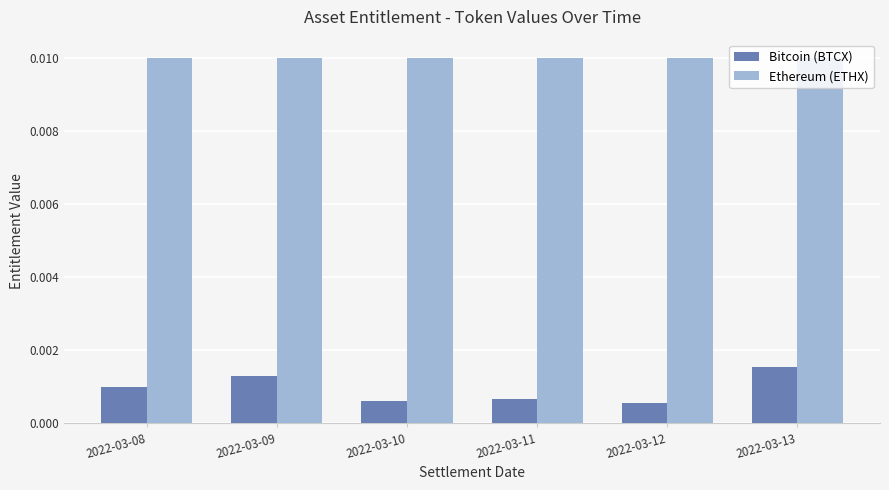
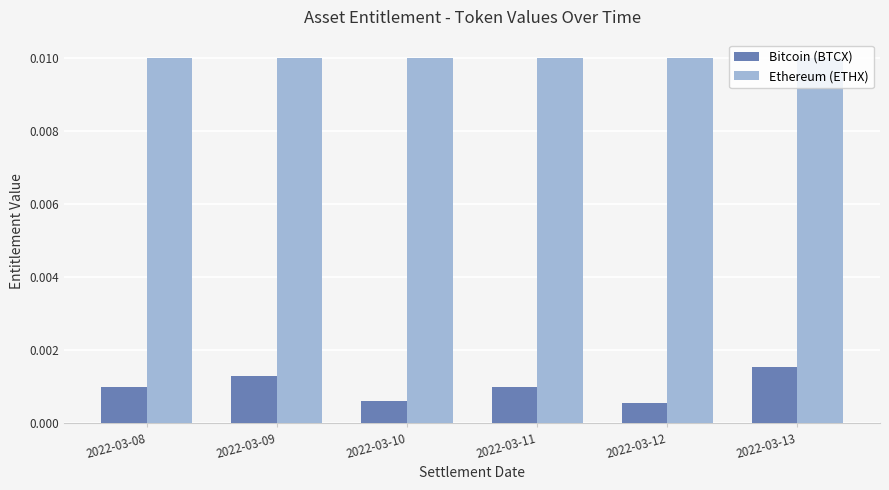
  {
    "Bitcoin (BTCX)": {
      "2022-03-08": 0.0010,
      "2022-03-09": 0.0013,
      "2022-03-10": 0.0006,
-     "2022-03-11": 0.0006,
+     "2022-03-11": 0.0010,
      "2022-03-12": 0.0005,
      "2022-03-13": 0.0015
    },
    "Ethereum (ETHX)": {
      "2022-03-08": 0.0100,
      "2022-03-09": 0.0100,
      "2022-03-10": 0.0100,
      "2022-03-11": 0.0100,
      "2022-03-12": 0.0100
    }
  }
